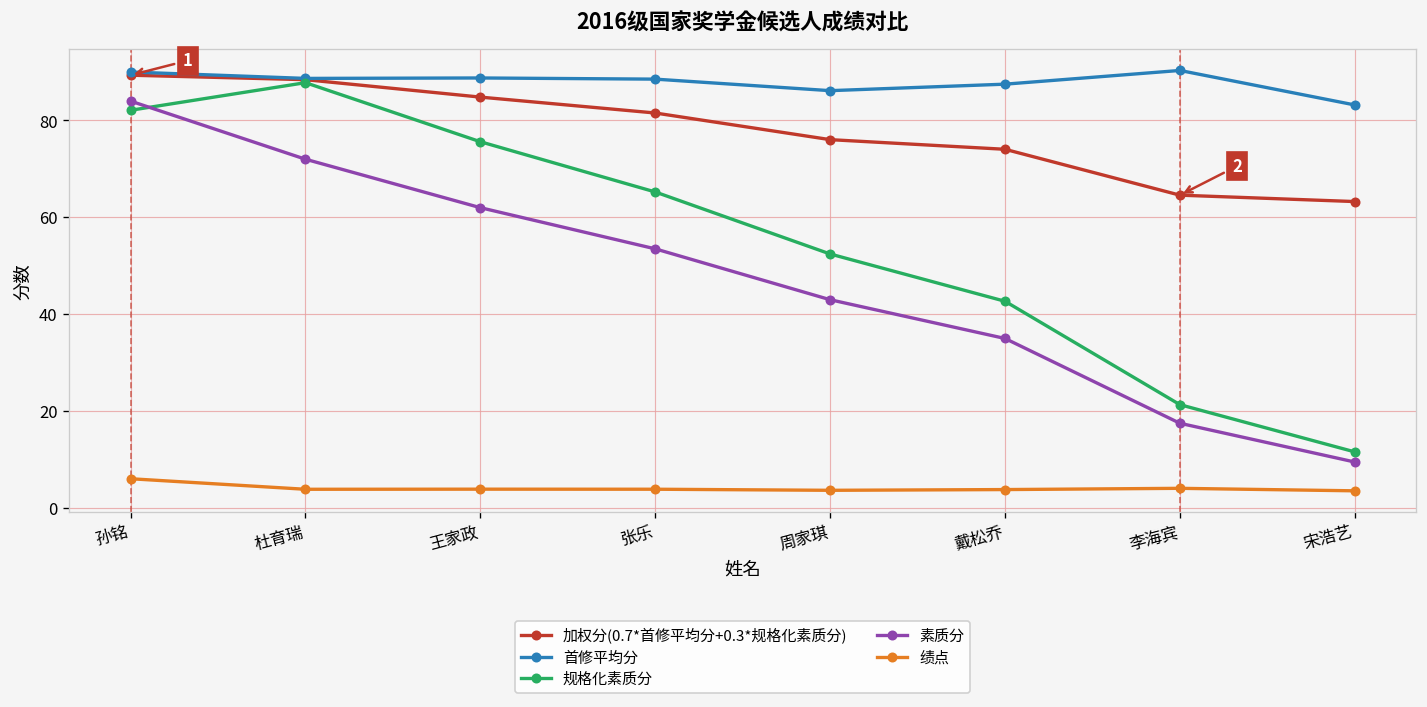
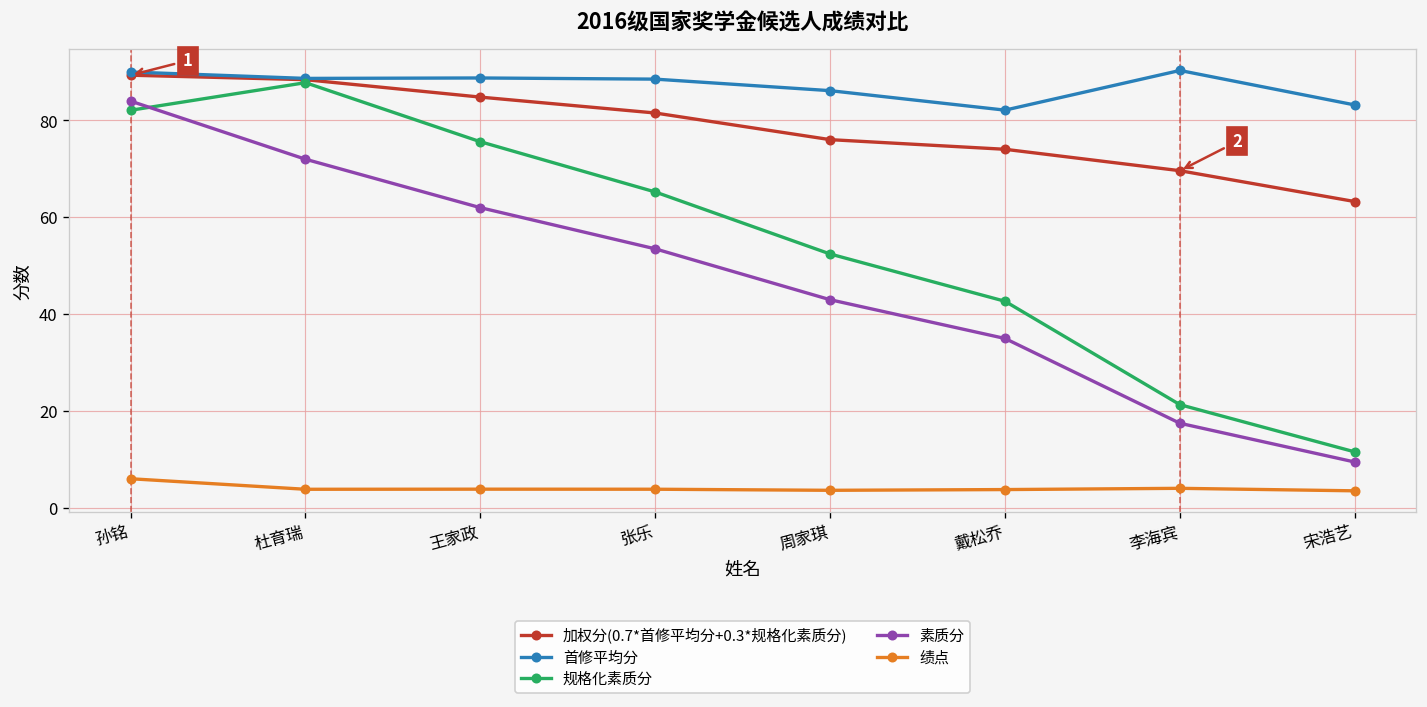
  {
    "加权分(0.7*首修平均分+0.3*规格化素质分)": {
      "王家政": 85,
      "张乐": 82,
      "周家琪": 76,
      "戴松乔": 74,
-     "李海宾": 65,
+     "李海宾": 70,
      "宋浩艺": 63
    },
    "首修平均分": {
      "王家政": 89,
      "张乐": 89,
      "周家琪": 86,
-     "戴松乔": 87,
+     "戴松乔": 82,
      "李海宾": 90,
      "宋浩艺": 83
    },
    "规格化素质分": {
      "孙铭": 82,
      "王家政": 76,
      "张乐": 65,
      "周家琪": 52,
      "戴松乔": 43,
      "李海宾": 21,
      "宋浩艺": 12
    },
    "素质分": {
      "孙铭": 84,
      "杜育瑞": 72,
      "王家政": 62,
      "张乐": 54,
      "周家琪": 43,
      "戴松乔": 35,
      "李海宾": 18,
      "宋浩艺": 10
    },
    "绩点": {
      "孙铭": 6,
      "杜育瑞": 4,
      "王家政": 4,
      "张乐": 4,
      "周家琪": 4,
      "戴松乔": 4,
      "李海宾": 4,
      "宋浩艺": 4
    }
  }
